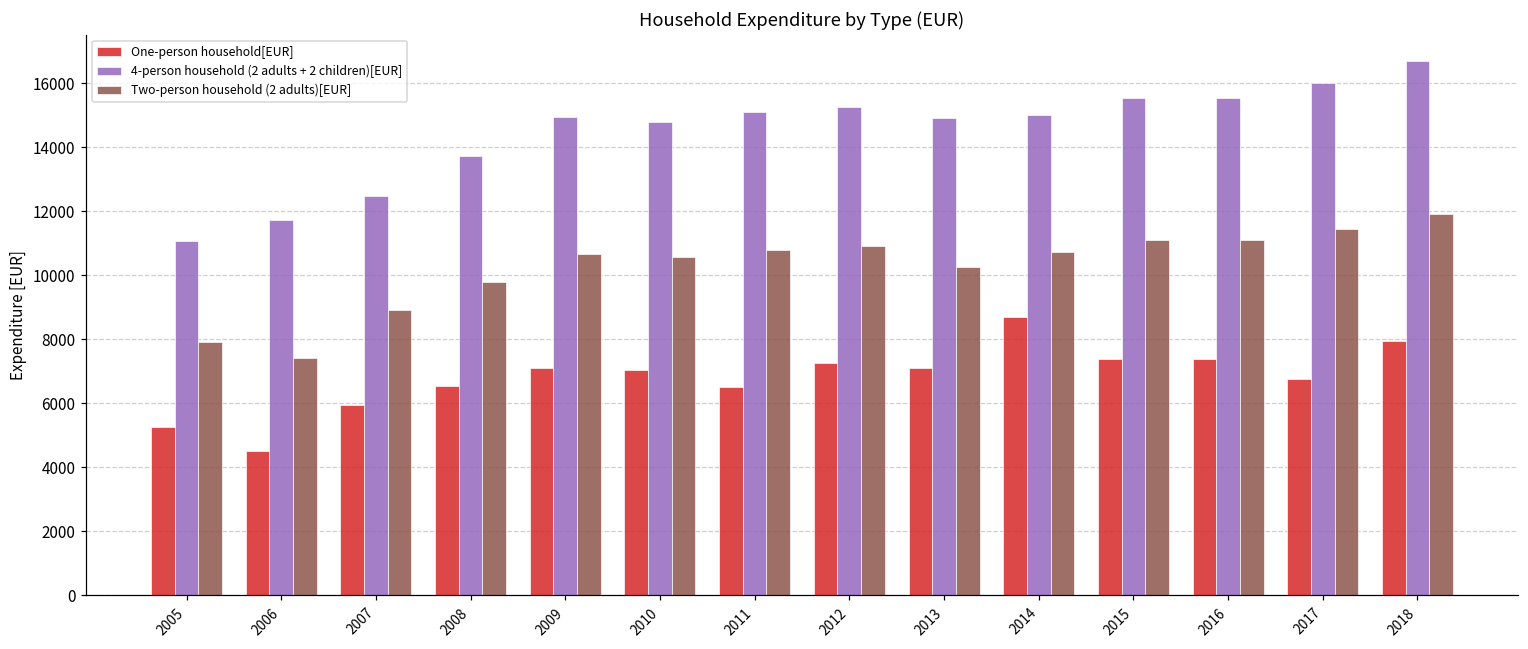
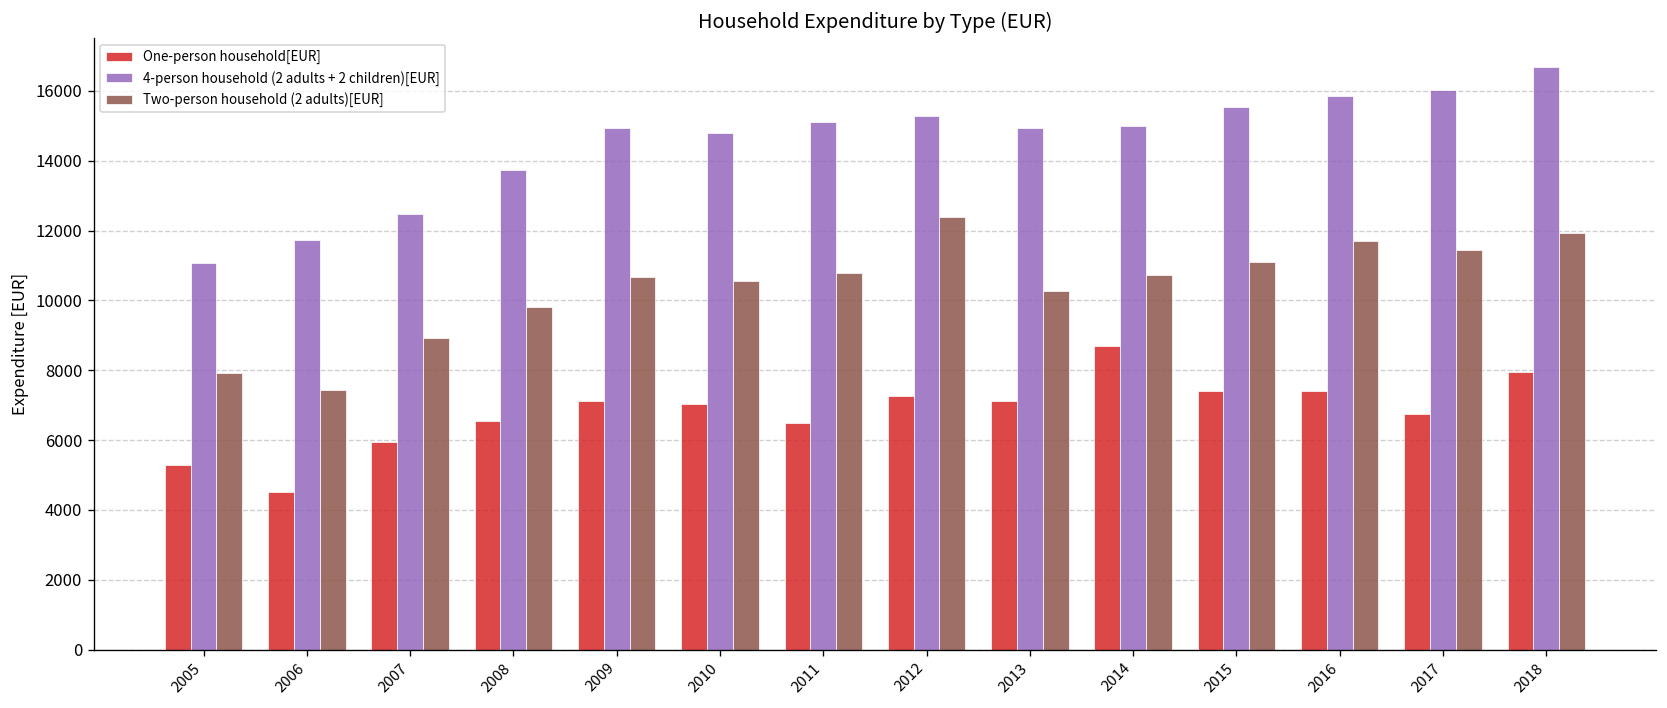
  {
    "One-person household[EUR]": {
      "2005": 5300,
      "2006": 4500,
      "2007": 5900,
      "2008": 6500,
      "2009": 7100,
      "2010": 7000,
      "2011": 6500,
      "2012": 7300,
      "2013": 7100,
      "2014": 8700,
      "2015": 7400,
      "2016": 7400,
      "2017": 6800,
      "2018": 7900
    },
    "4-person household (2 adults + 2 children)[EUR]": {
      "2005": 11100,
      "2006": 11700,
      "2007": 12500,
      "2008": 13700,
      "2009": 14900,
      "2010": 14800,
      "2011": 15100,
      "2012": 15300,
      "2013": 14900,
      "2014": 15000,
      "2015": 15500,
-     "2016": 15500,
+     "2016": 15900,
      "2017": 16000,
      "2018": 16700
    },
    "Two-person household (2 adults)[EUR]": {
      "2005": 7900,
      "2006": 7400,
      "2007": 8900,
      "2008": 9800,
      "2009": 10700,
      "2010": 10600,
      "2011": 10800,
-     "2012": 10900,
+     "2012": 12400,
      "2013": 10300,
      "2014": 10700,
      "2015": 11100,
-     "2016": 11100,
+     "2016": 11700,
      "2017": 11400,
      "2018": 11900
    }
  }
